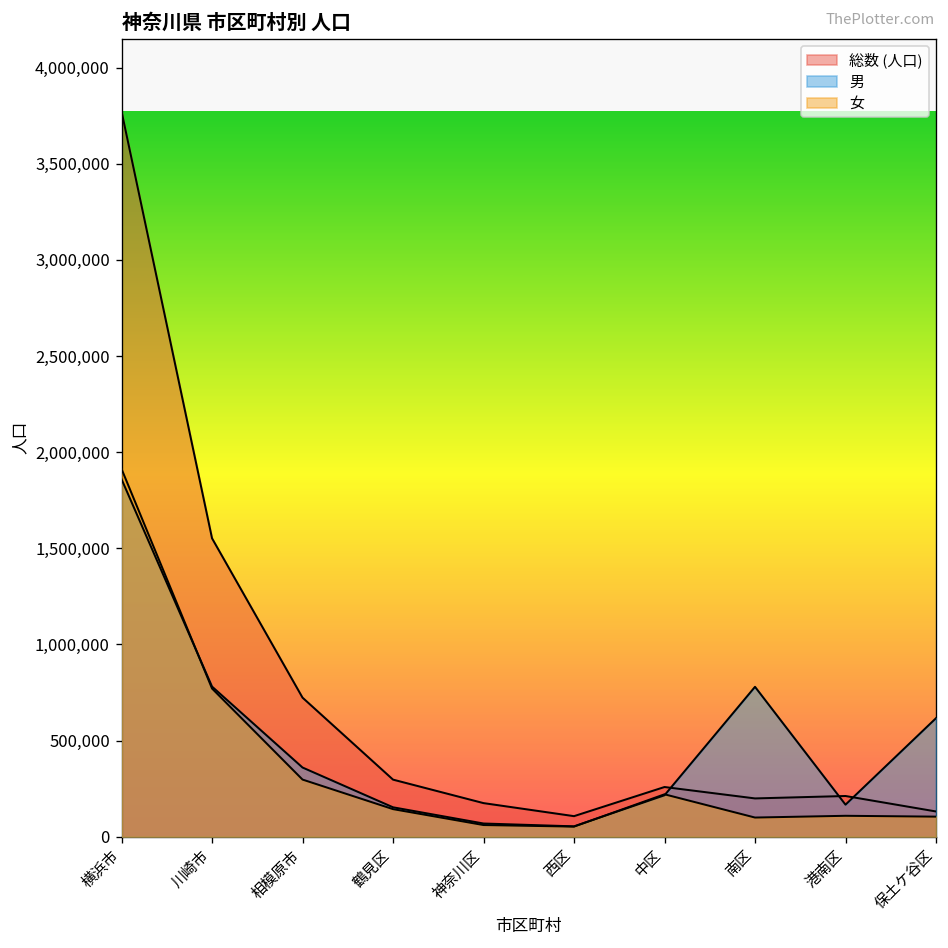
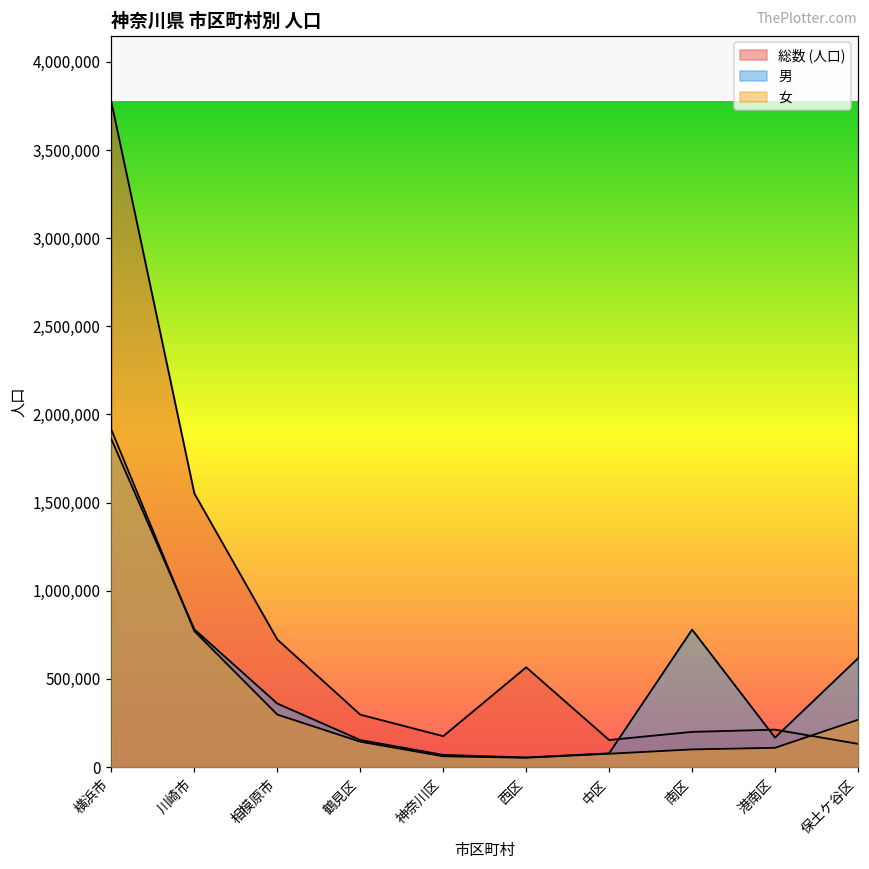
  {
    "総数 (人口)": {
      "横浜市": "3,770,000",
      "川崎市": "1,550,000",
      "相模原市": "720,000",
      "鶴見区": "300,000",
      "神奈川区": "180,000",
-     "西区": "110,000",
-     "中区": "260,000",
+     "西区": "570,000",
+     "中区": "150,000",
      "南区": "200,000",
      "港南区": "210,000",
      "保土ケ谷区": "130,000"
    },
    "男": {
      "横浜市": "1,860,000",
      "相模原市": "360,000",
-     "中区": "220,000",
+     "中区": "80,000",
      "南区": "780,000",
      "港南区": "170,000",
      "保土ケ谷区": "620,000"
    },
    "女": {
      "横浜市": "1,910,000",
      "相模原市": "300,000",
-     "中区": "220,000",
+     "中区": "80,000",
      "南区": "100,000",
      "港南区": "110,000",
-     "保土ケ谷区": "100,000"
+     "保土ケ谷区": "270,000"
    }
  }
